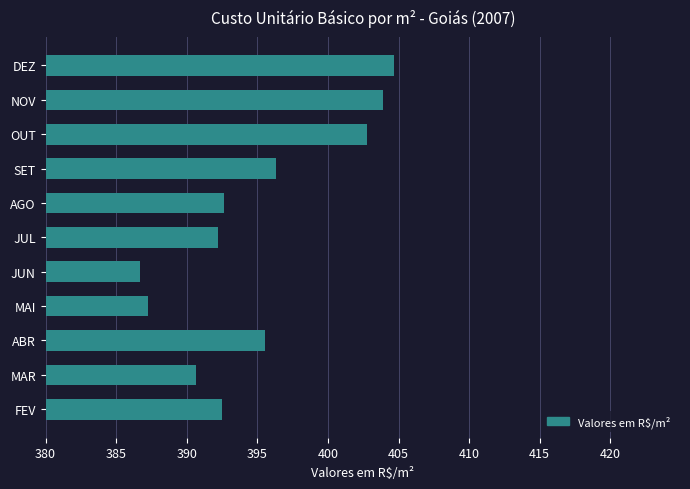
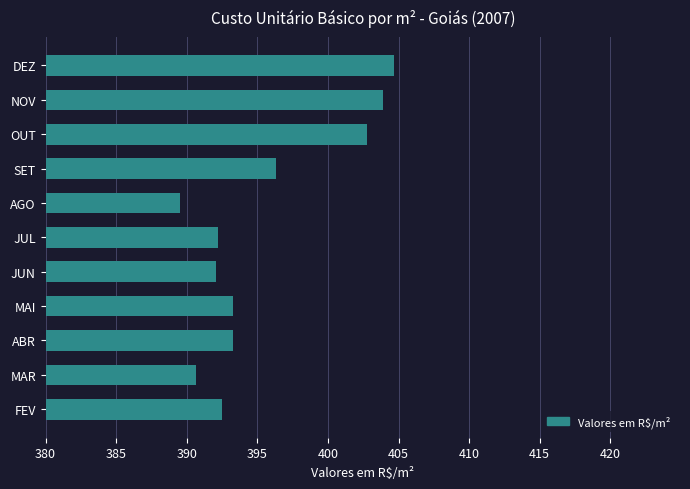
  {
    "DEZ": 404.7,
    "NOV": 403.9,
    "OUT": 402.8,
    "SET": 396.3,
-   "AGO": 392.7,
+   "AGO": 389.5,
    "JUL": 392.2,
-   "JUN": 386.7,
-   "MAI": 387.2,
-   "ABR": 395.6,
+   "JUN": 392.1,
+   "MAI": 393.2,
+   "ABR": 393.3,
    "MAR": 390.7,
    "FEV": 392.5
  }
